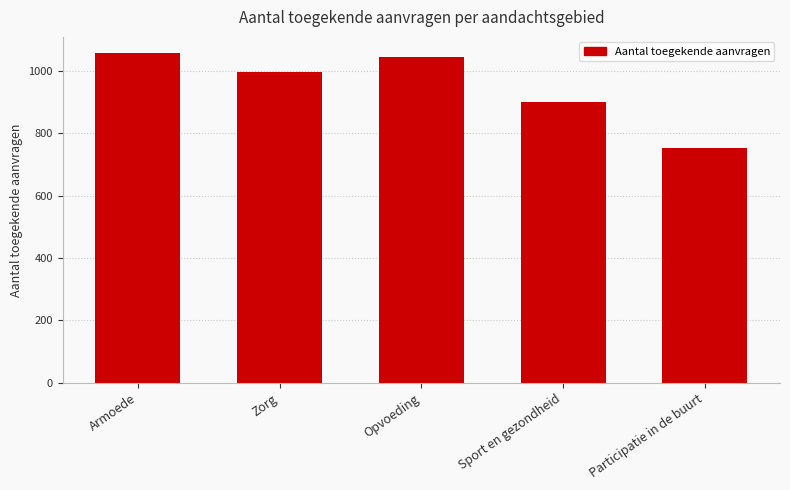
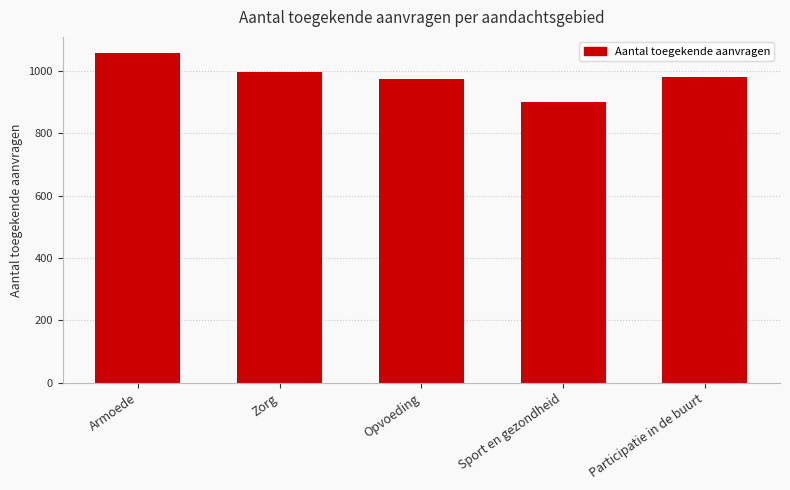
  {
    "Armoede": 1060,
    "Zorg": 1000,
-   "Opvoeding": 1040,
+   "Opvoeding": 980,
    "Sport en gezondheid": 900,
-   "Participatie in de buurt": 750
+   "Participatie in de buurt": 980
  }
